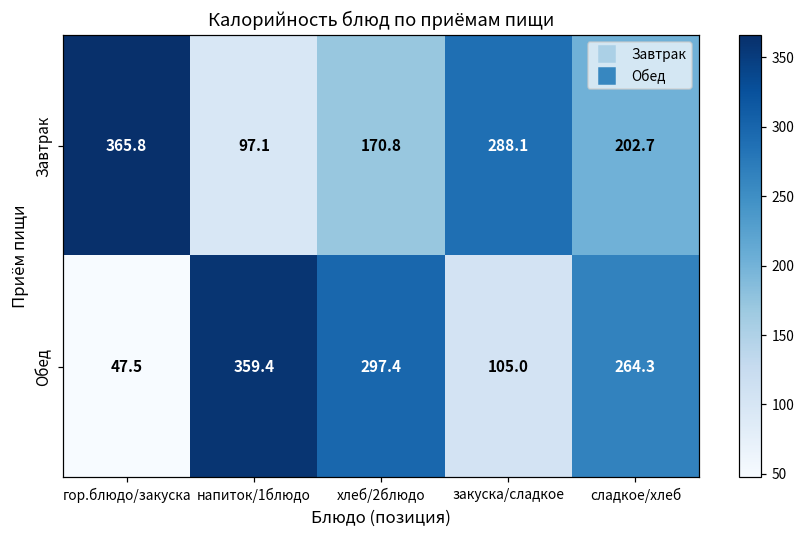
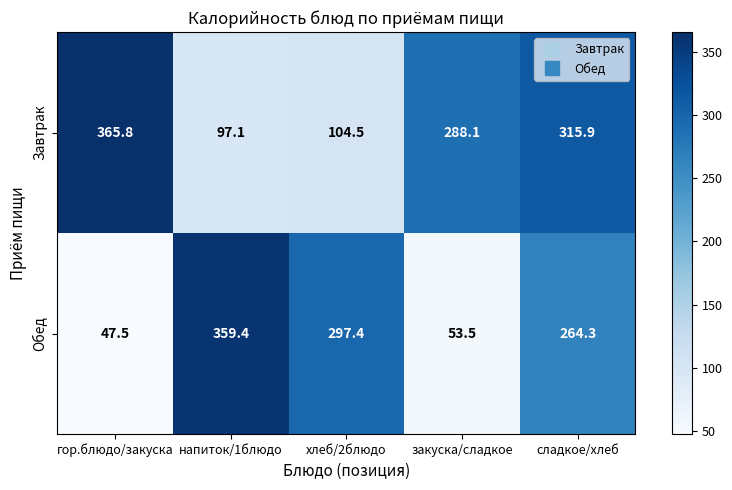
  {
    "Завтрак": {
      "гор.блюдо/закуска": 365.8,
      "напиток/1блюдо": 97.1,
-     "хлеб/2блюдо": 170.8,
+     "хлеб/2блюдо": 104.5,
      "закуска/сладкое": 288.1,
-     "сладкое/хлеб": 202.7
+     "сладкое/хлеб": 315.9
    },
    "Обед": {
      "гор.блюдо/закуска": 47.5,
      "напиток/1блюдо": 359.4,
      "хлеб/2блюдо": 297.4,
-     "закуска/сладкое": 105.0,
+     "закуска/сладкое": 53.5,
      "сладкое/хлеб": 264.3
    }
  }
